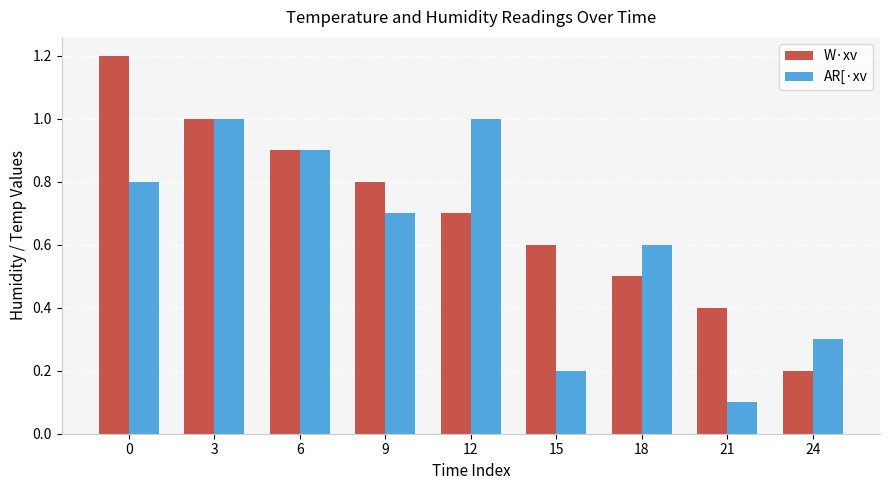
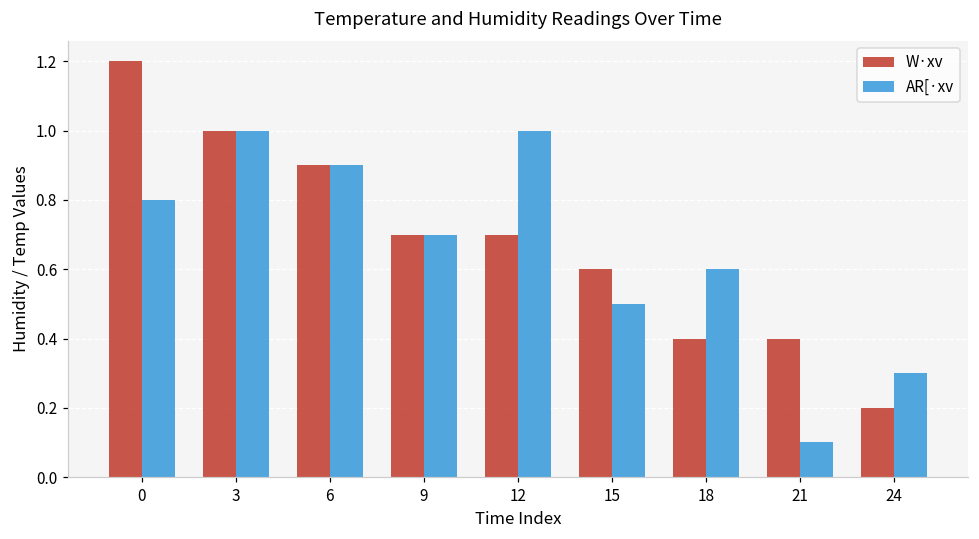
  {
    "W·xv": {
      "0": 1.2,
      "3": 1.0,
      "6": 0.9,
-     "9": 0.8,
+     "9": 0.7,
      "12": 0.7,
      "15": 0.6,
-     "18": 0.5,
+     "18": 0.4,
      "21": 0.4,
      "24": 0.2
    },
    "AR[·xv": {
      "0": 0.8,
      "3": 1.0,
      "6": 0.9,
      "9": 0.7,
      "12": 1.0,
-     "15": 0.2,
+     "15": 0.5,
      "18": 0.6,
      "21": 0.1,
      "24": 0.3
    }
  }
